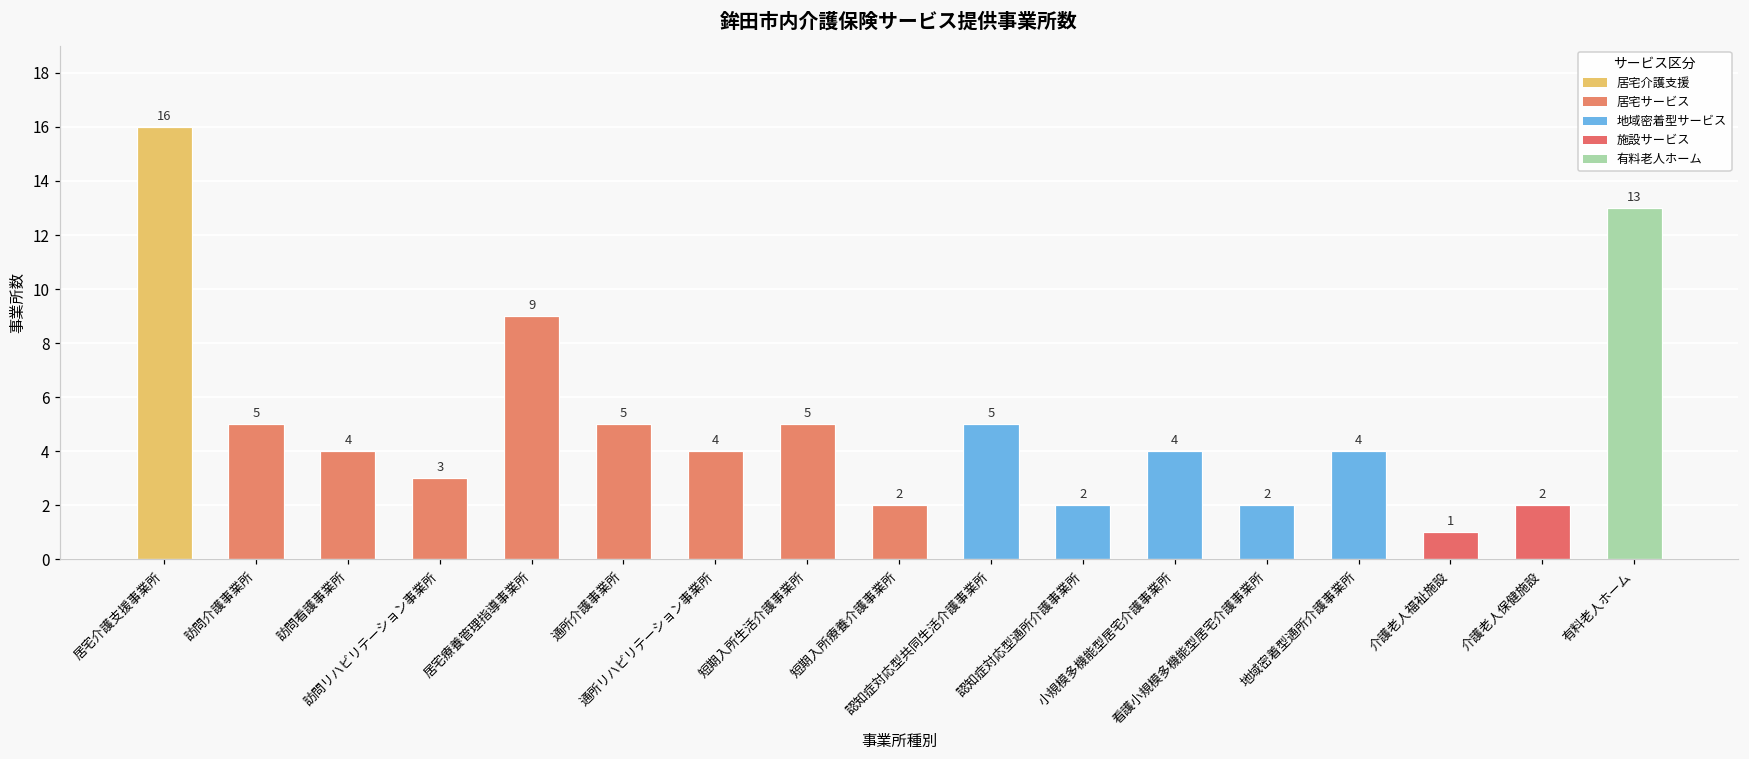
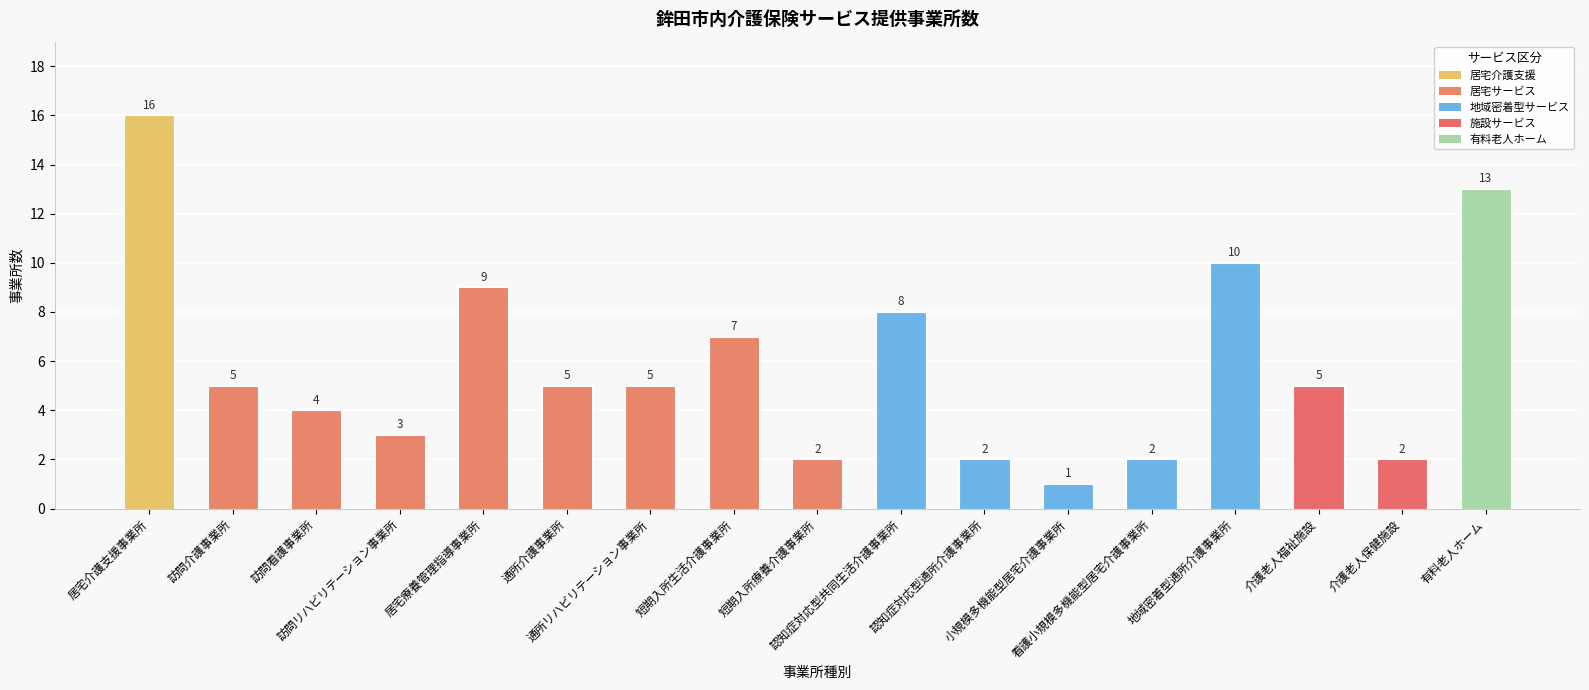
  {
    "居宅介護支援事業所": 16,
    "訪問介護事業所": 5,
    "訪問看護事業所": 4,
    "訪問リハビリテーション事業所": 3,
    "居宅療養管理指導事業所": 9,
    "通所介護事業所": 5,
-   "通所リハビリテーション事業所": 4,
-   "短期入所生活介護事業所": 5,
+   "通所リハビリテーション事業所": 5,
+   "短期入所生活介護事業所": 7,
    "短期入所療養介護事業所": 2,
-   "認知症対応型共同生活介護事業所": 5,
+   "認知症対応型共同生活介護事業所": 8,
    "認知症対応型通所介護事業所": 2,
-   "小規模多機能型居宅介護事業所": 4,
+   "小規模多機能型居宅介護事業所": 1,
    "看護小規模多機能型居宅介護事業所": 2,
-   "地域密着型通所介護事業所": 4,
-   "介護老人福祉施設": 1,
+   "地域密着型通所介護事業所": 10,
+   "介護老人福祉施設": 5,
    "介護老人保健施設": 2,
    "有料老人ホーム": 13
  }
